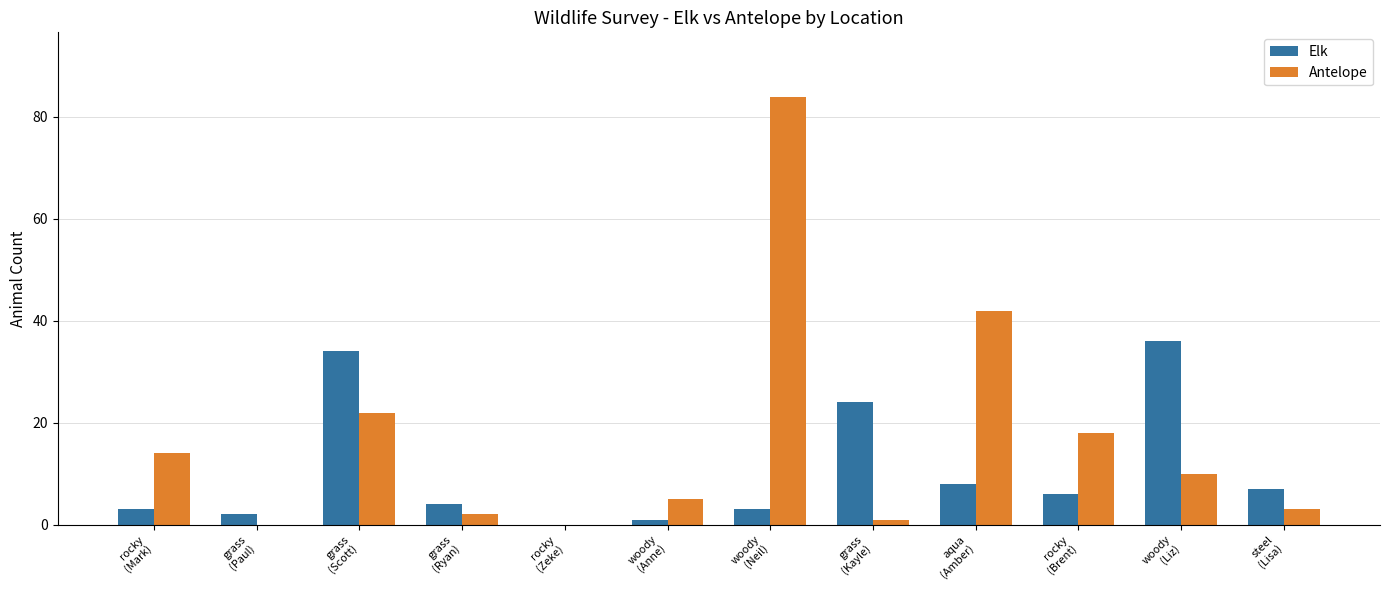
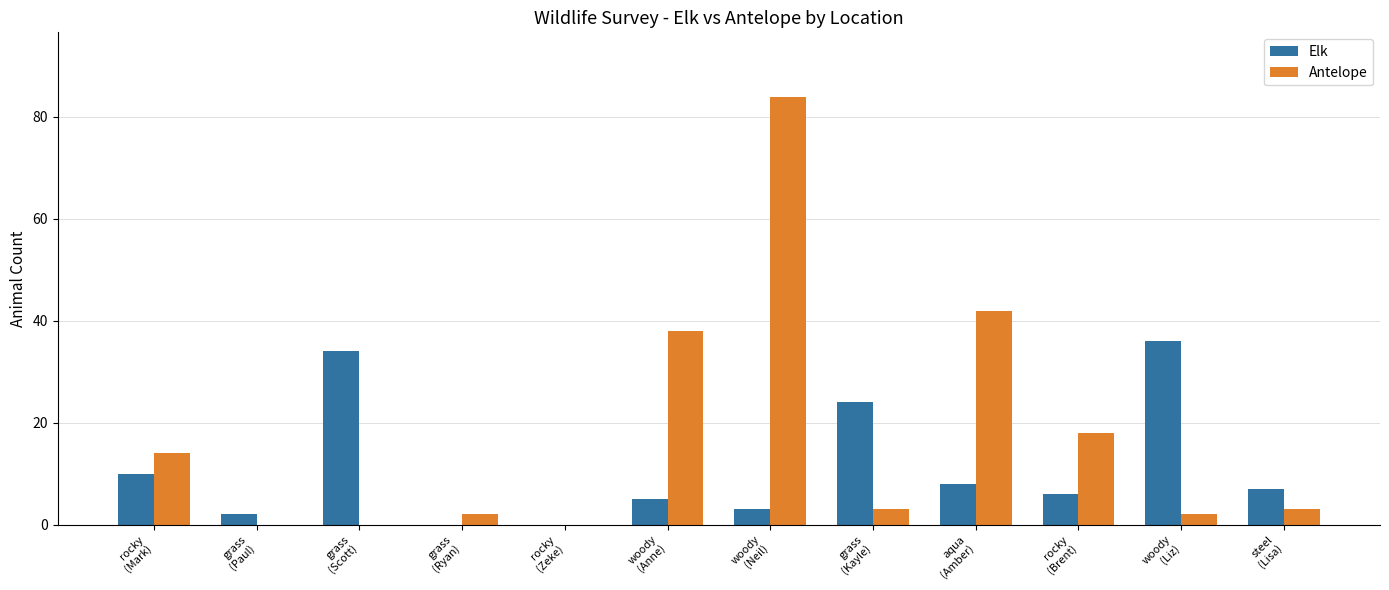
  {
    "Elk": {
-     "rocky (Mark)": 3,
+     "rocky (Mark)": 10,
      "grass (Paul)": 2,
      "grass (Scott)": 34,
-     "grass (Ryan)": 4,
+     "grass (Ryan)": 0,
      "rocky (Zeke)": 0,
-     "woody (Anne)": 1,
+     "woody (Anne)": 5,
      "woody (Neil)": 3,
      "grass (Kayle)": 24,
      "aqua (Amber)": 8,
      "rocky (Brent)": 6,
      "woody (Liz)": 36,
      "steel (Lisa)": 7
    },
    "Antelope": {
      "rocky (Mark)": 14,
      "grass (Paul)": 0,
-     "grass (Scott)": 22,
+     "grass (Scott)": 0,
      "grass (Ryan)": 2,
      "rocky (Zeke)": 0,
-     "woody (Anne)": 5,
+     "woody (Anne)": 38,
      "woody (Neil)": 84,
-     "grass (Kayle)": 1,
+     "grass (Kayle)": 3,
      "aqua (Amber)": 42,
      "rocky (Brent)": 18,
-     "woody (Liz)": 10,
+     "woody (Liz)": 2,
      "steel (Lisa)": 3
    }
  }
